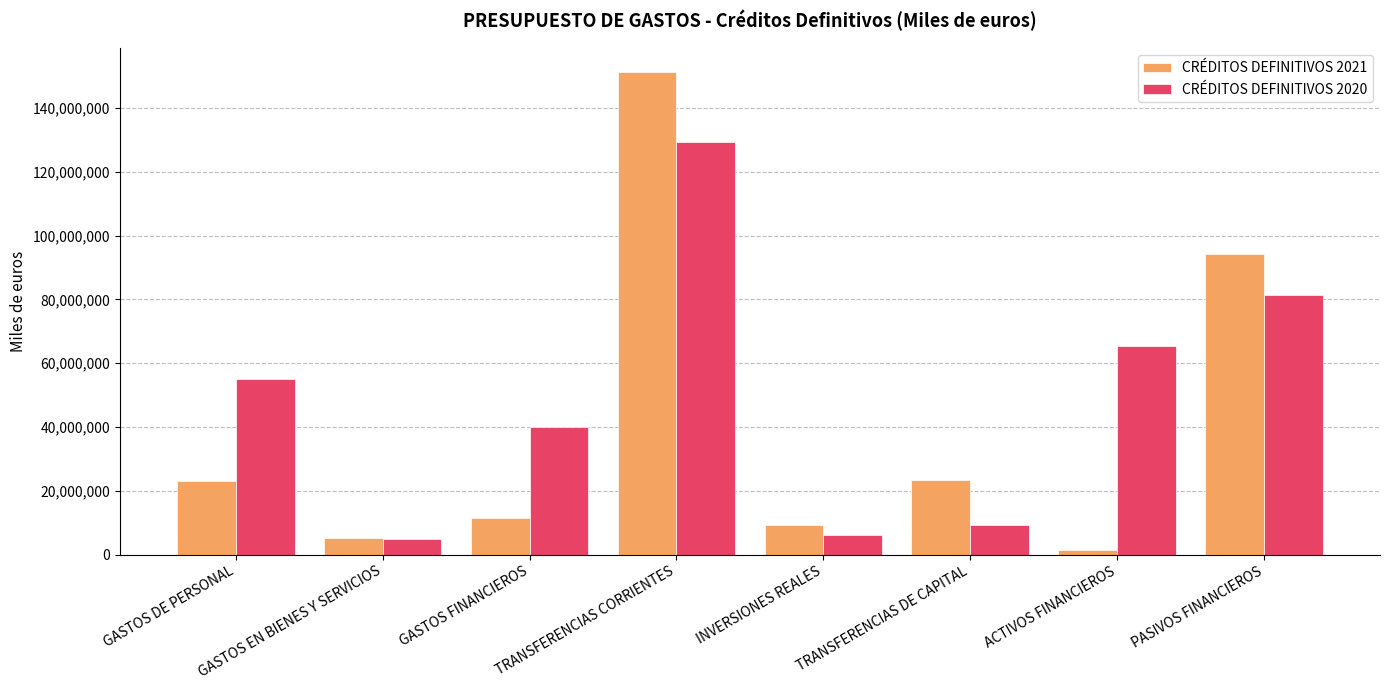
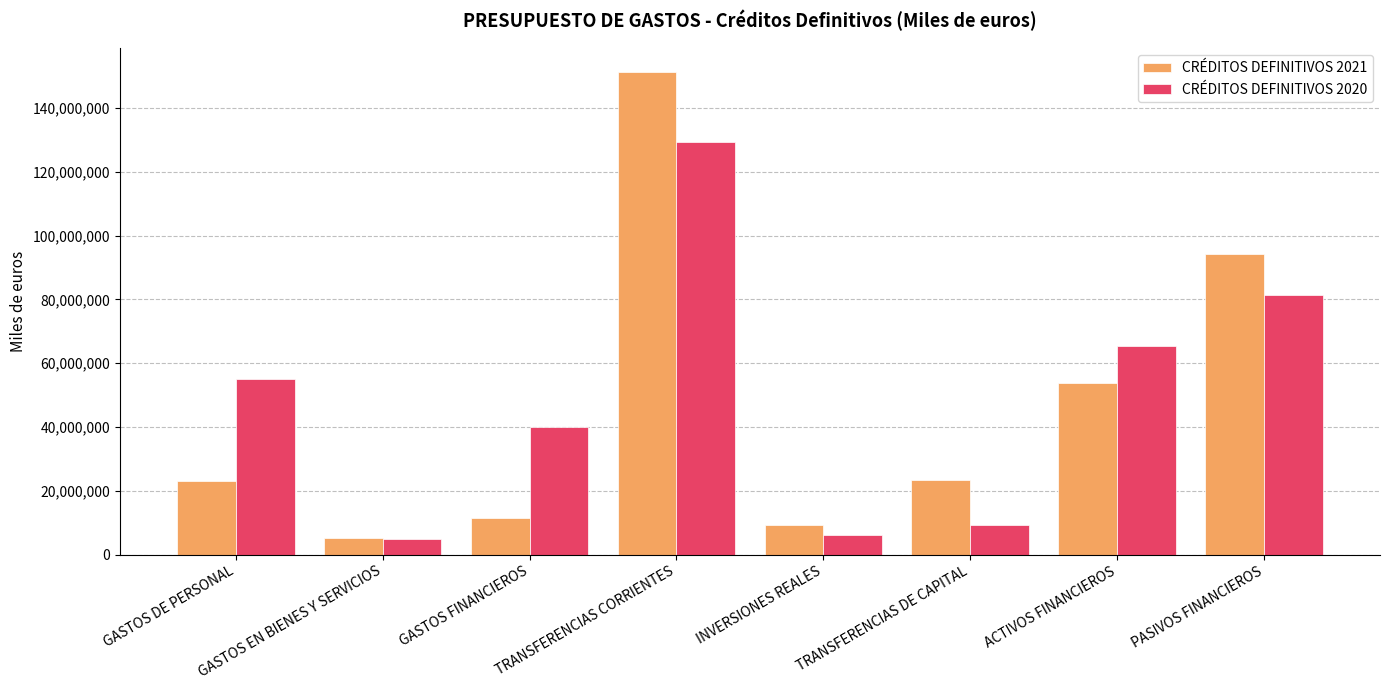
  {
    "CRÉDITOS DEFINITIVOS 2021": {
      "GASTOS DE PERSONAL": "23,000,000",
      "GASTOS EN BIENES Y SERVICIOS": "5,000,000",
      "GASTOS FINANCIEROS": "11,000,000",
      "TRANSFERENCIAS CORRIENTES": "151,000,000",
      "INVERSIONES REALES": "9,000,000",
      "TRANSFERENCIAS DE CAPITAL": "23,000,000",
-     "ACTIVOS FINANCIEROS": "1,000,000",
+     "ACTIVOS FINANCIEROS": "54,000,000",
      "PASIVOS FINANCIEROS": "94,000,000"
    },
    "CRÉDITOS DEFINITIVOS 2020": {
      "GASTOS DE PERSONAL": "55,000,000",
      "GASTOS EN BIENES Y SERVICIOS": "5,000,000",
      "GASTOS FINANCIEROS": "40,000,000",
      "TRANSFERENCIAS CORRIENTES": "129,000,000",
      "INVERSIONES REALES": "6,000,000",
      "TRANSFERENCIAS DE CAPITAL": "9,000,000",
      "ACTIVOS FINANCIEROS": "65,000,000",
      "PASIVOS FINANCIEROS": "81,000,000"
    }
  }
